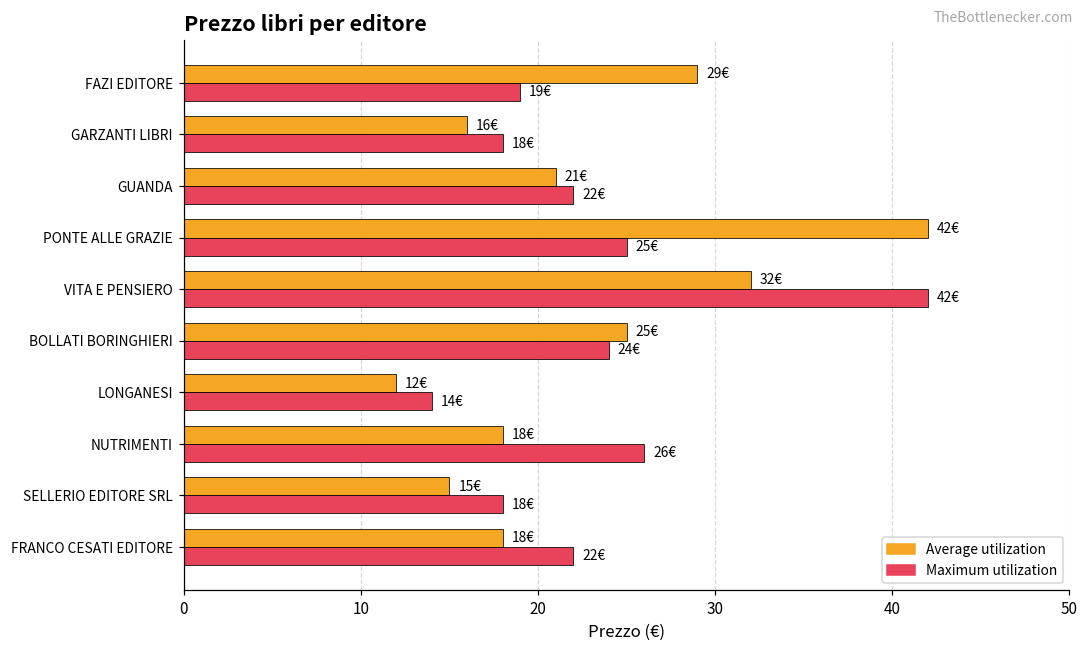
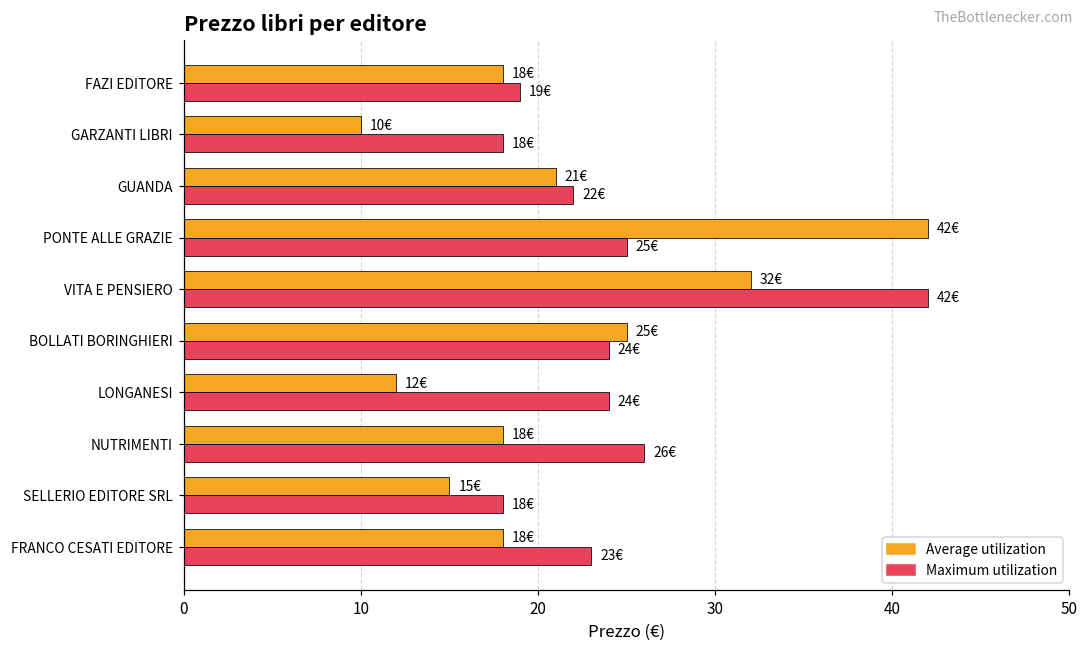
  {
    "Average utilization": {
-     "FAZI EDITORE": "29€",
-     "GARZANTI LIBRI": "16€",
+     "FAZI EDITORE": "18€",
+     "GARZANTI LIBRI": "10€",
      "GUANDA": "21€",
      "PONTE ALLE GRAZIE": "42€",
      "VITA E PENSIERO": "32€",
      "BOLLATI BORINGHIERI": "25€",
      "LONGANESI": "12€",
      "NUTRIMENTI": "18€",
      "SELLERIO EDITORE SRL": "15€",
      "FRANCO CESATI EDITORE": "18€"
    },
    "Maximum utilization": {
      "FAZI EDITORE": "19€",
      "GARZANTI LIBRI": "18€",
      "GUANDA": "22€",
      "PONTE ALLE GRAZIE": "25€",
      "VITA E PENSIERO": "42€",
      "BOLLATI BORINGHIERI": "24€",
-     "LONGANESI": "14€",
+     "LONGANESI": "24€",
      "NUTRIMENTI": "26€",
      "SELLERIO EDITORE SRL": "18€",
-     "FRANCO CESATI EDITORE": "22€"
+     "FRANCO CESATI EDITORE": "23€"
    }
  }
